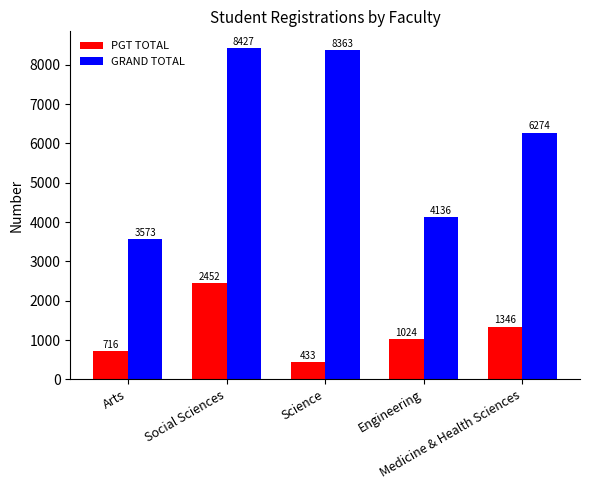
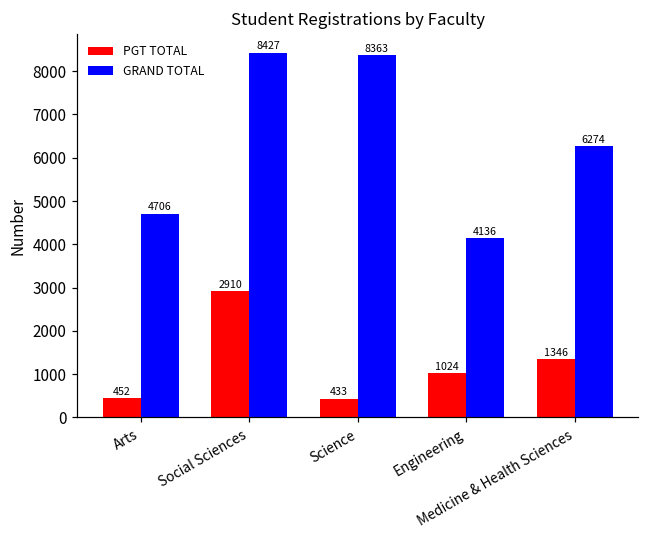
  {
    "PGT TOTAL": {
-     "Arts": 716,
-     "Social Sciences": 2452,
+     "Arts": 452,
+     "Social Sciences": 2910,
      "Science": 433,
      "Engineering": 1024,
      "Medicine & Health Sciences": 1346
    },
    "GRAND TOTAL": {
-     "Arts": 3573,
+     "Arts": 4706,
      "Social Sciences": 8427,
      "Science": 8363,
      "Engineering": 4136,
      "Medicine & Health Sciences": 6274
    }
  }
